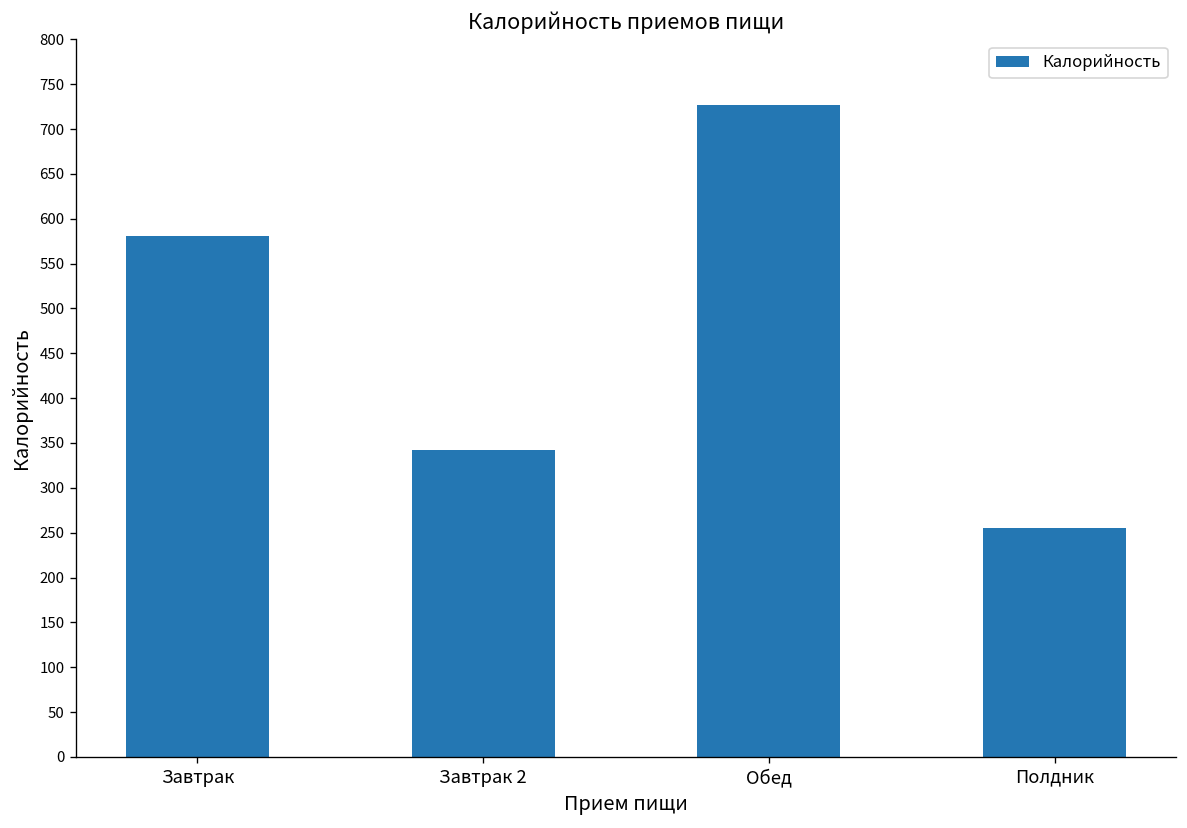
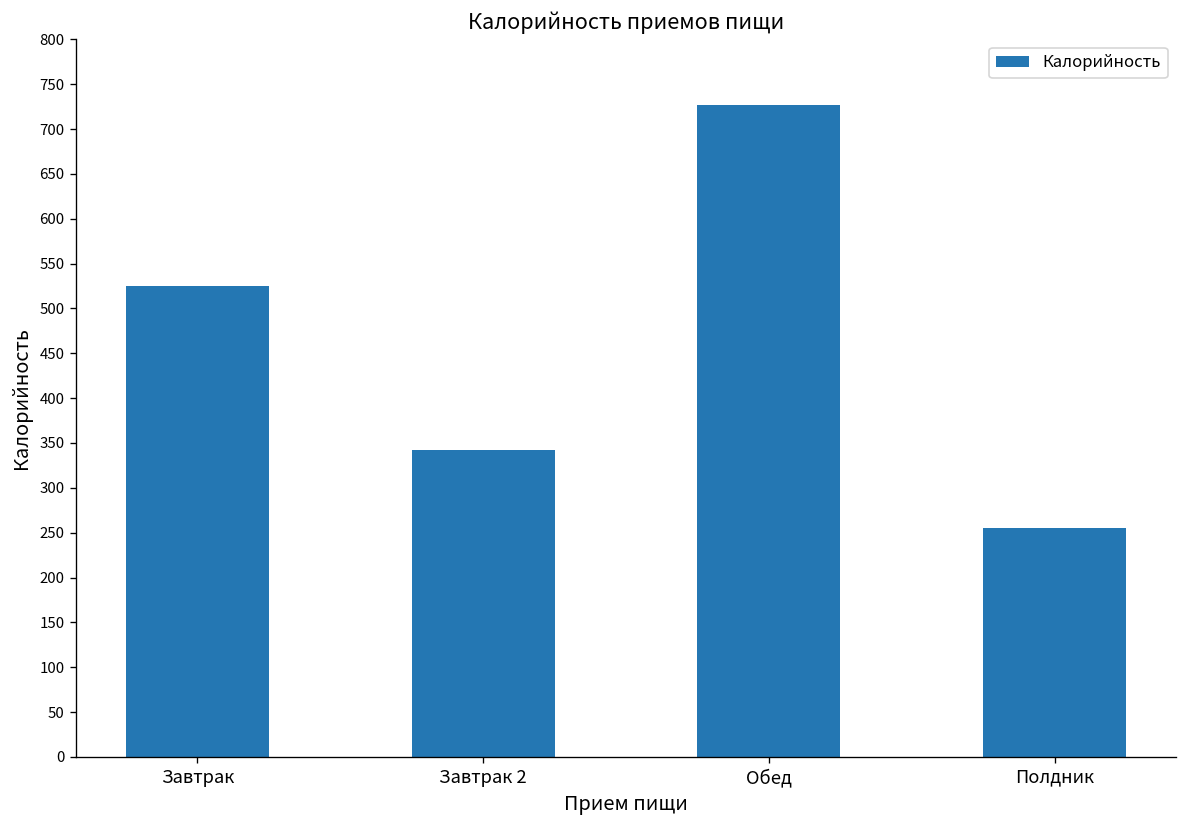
  {
-   "Завтрак": 580,
+   "Завтрак": 530,
    "Завтрак 2": 340,
    "Обед": 730,
    "Полдник": 260
  }
